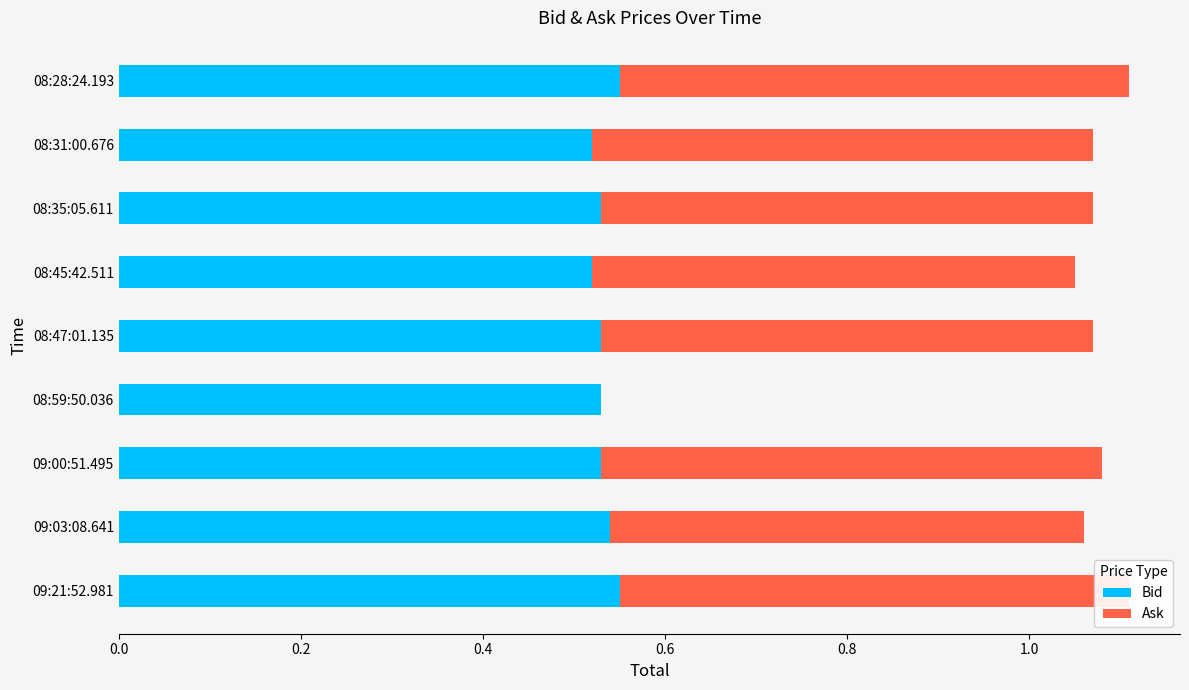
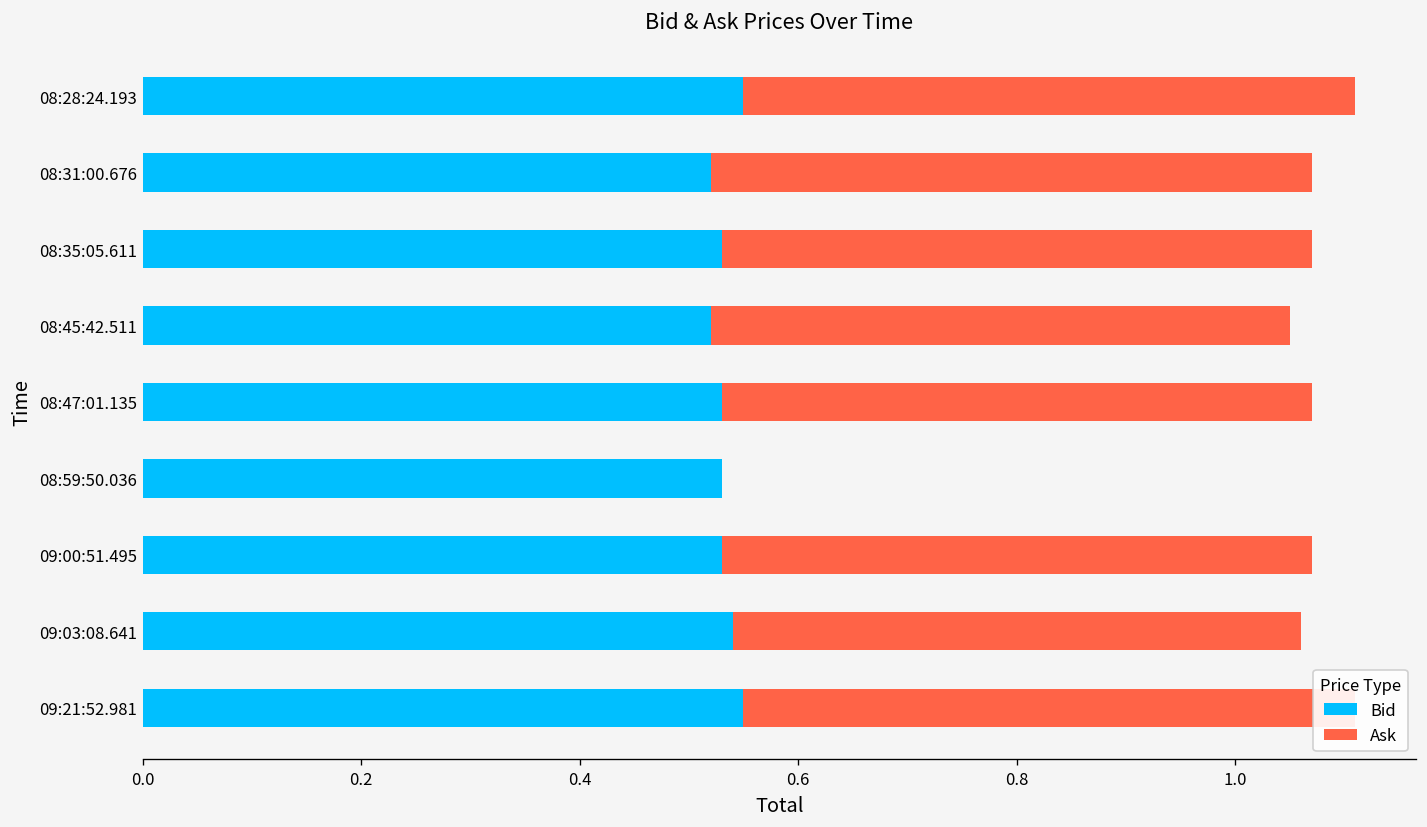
  {
    "Bid": {
      "08:28:24.193": 0.55,
      "08:31:00.676": 0.52,
      "08:35:05.611": 0.53,
      "08:45:42.511": 0.52,
      "08:47:01.135": 0.53,
      "08:59:50.036": 0.53,
      "09:00:51.495": 0.53,
      "09:03:08.641": 0.54,
      "09:21:52.981": 0.55
    },
    "Ask": {
      "08:28:24.193": 0.56,
      "08:31:00.676": 0.55,
      "08:35:05.611": 0.54,
      "08:45:42.511": 0.53,
      "08:47:01.135": 0.54,
      "08:59:50.036": 0.00,
-     "09:00:51.495": 0.55,
+     "09:00:51.495": 0.54,
      "09:03:08.641": 0.52
    }
  }
